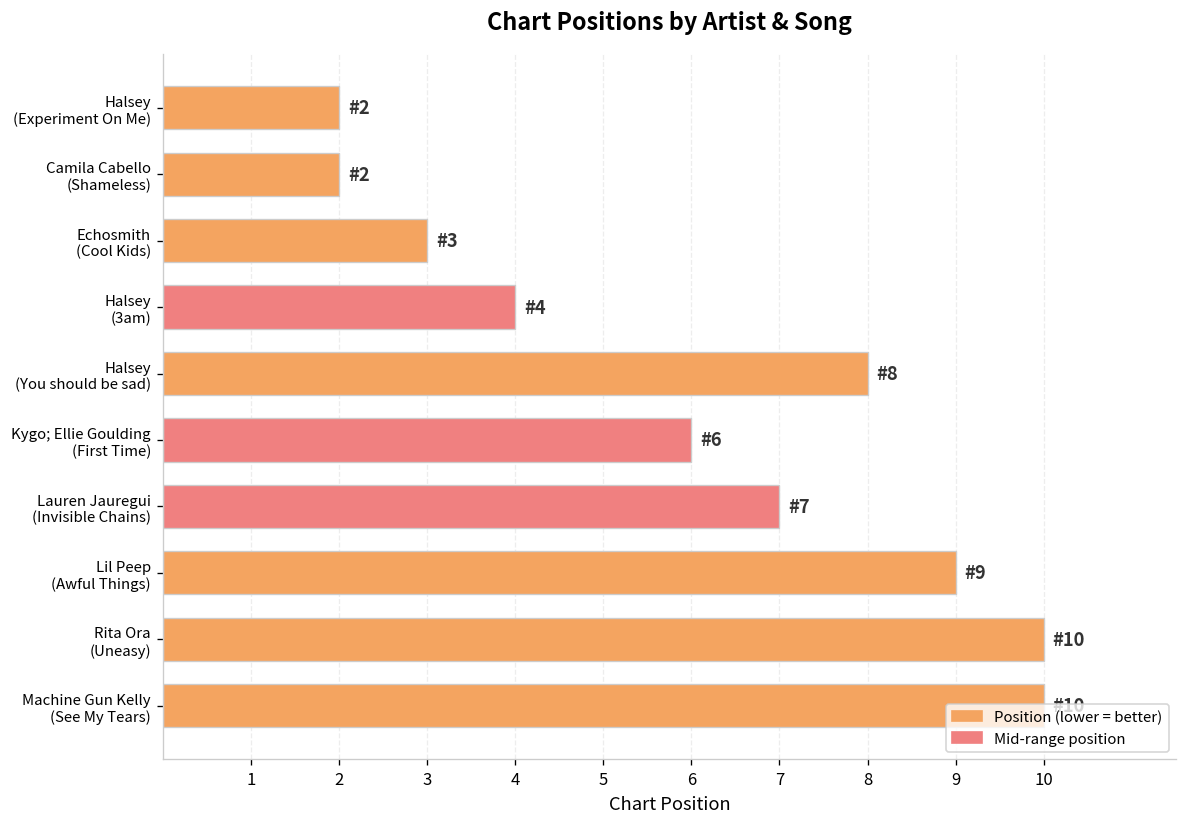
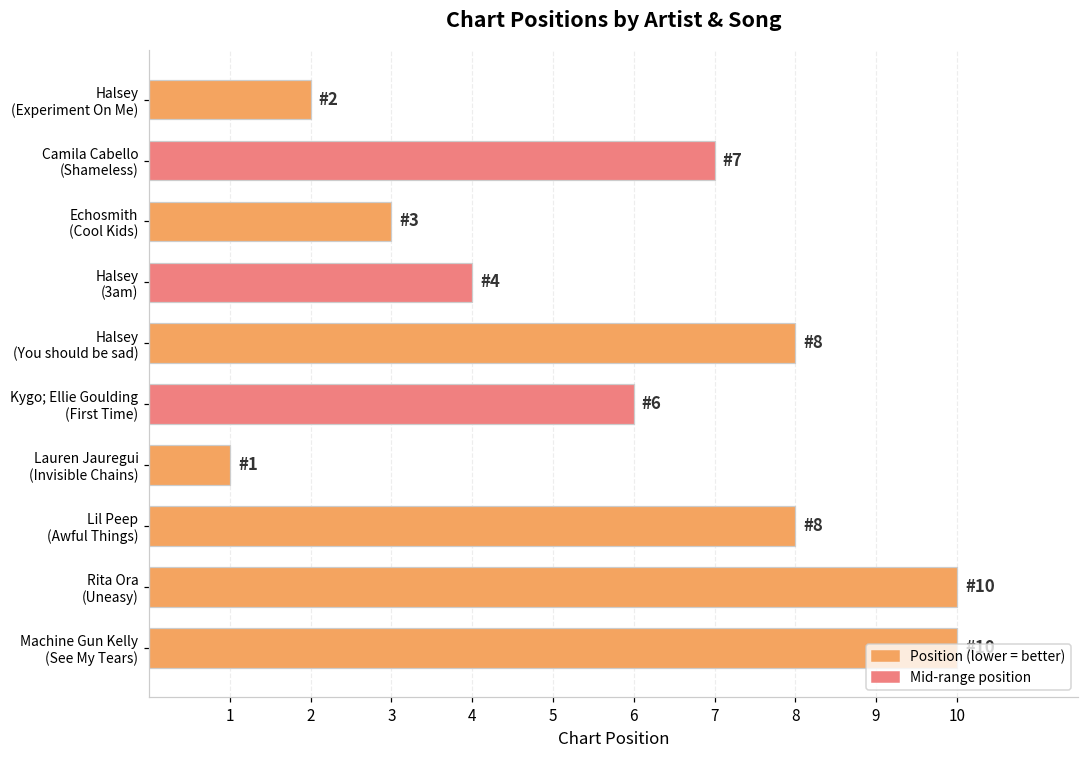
  {
    "Halsey (Experiment On Me)": 2,
-   "Camila Cabello (Shameless)": 2,
+   "Camila Cabello (Shameless)": 7,
    "Echosmith (Cool Kids)": 3,
    "Halsey (3am)": 4,
    "Halsey (You should be sad)": 8,
    "Kygo; Ellie Goulding (First Time)": 6,
-   "Lauren Jauregui (Invisible Chains)": 7,
-   "Lil Peep (Awful Things)": 9,
+   "Lauren Jauregui (Invisible Chains)": 1,
+   "Lil Peep (Awful Things)": 8,
    "Rita Ora (Uneasy)": 10
  }
